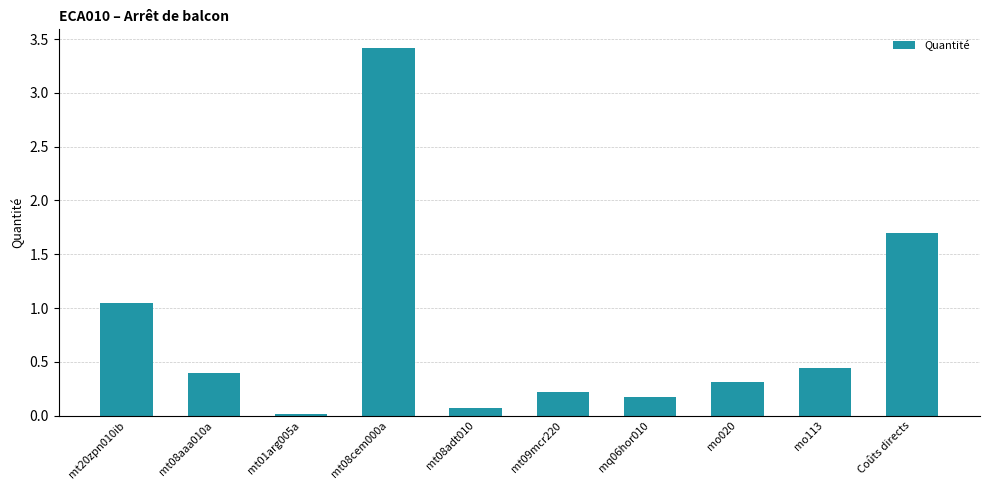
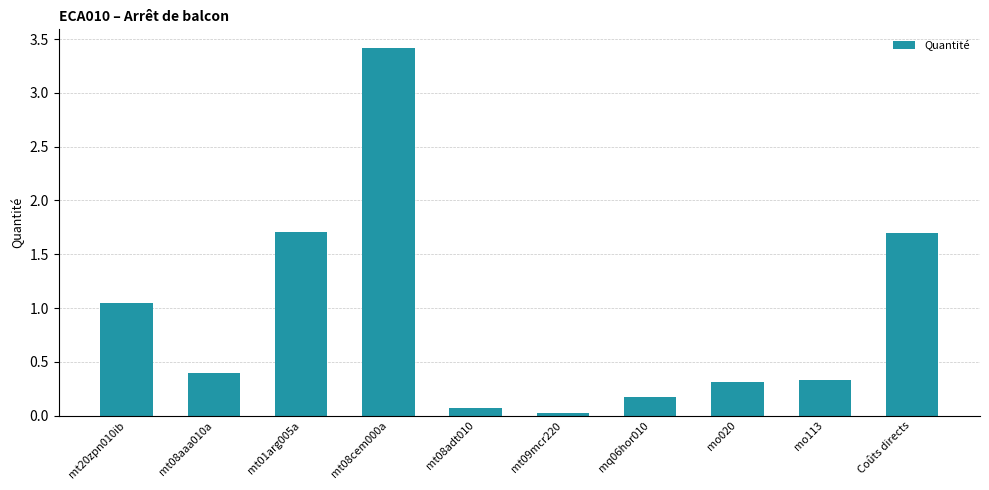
  {
    "mt20zpn010ib": 1.05,
    "mt08aaa010a": 0.40,
-   "mt01arg005a": 0.01,
+   "mt01arg005a": 1.71,
    "mt08cem000a": 3.42,
    "mt08adt010": 0.07,
-   "mt09mcr220": 0.22,
+   "mt09mcr220": 0.03,
    "mq06hor010": 0.17,
    "mo020": 0.32,
-   "mo113": 0.45,
+   "mo113": 0.33,
    "Coûts directs": 1.70
  }
